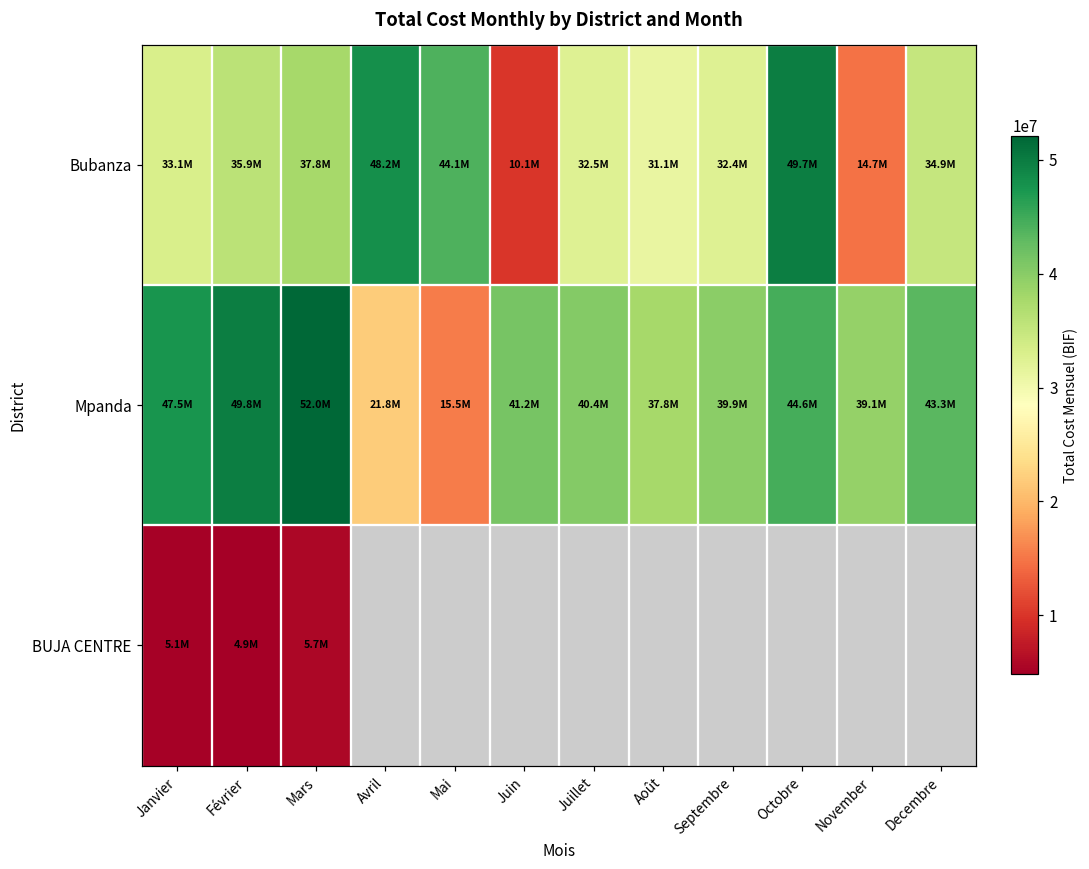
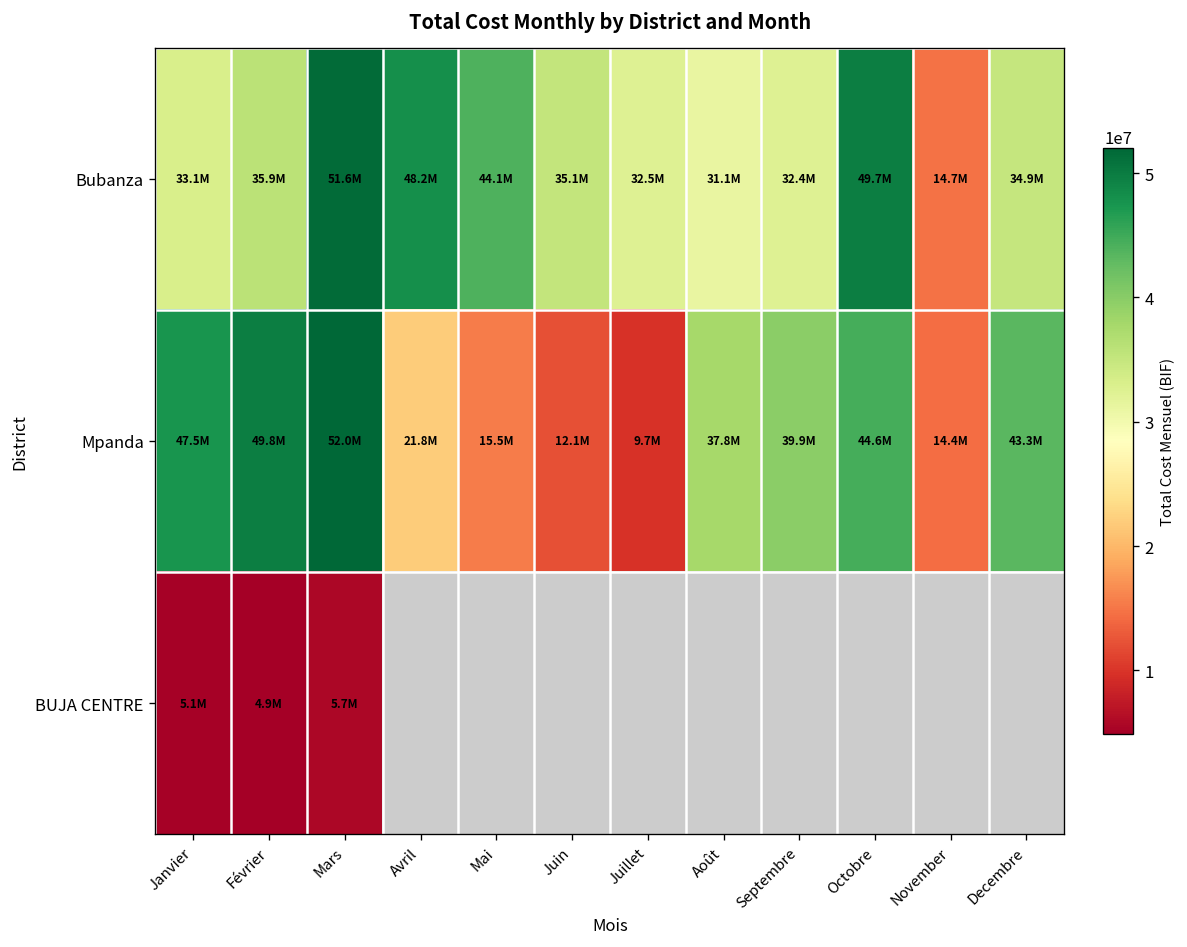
  {
    "Bubanza": {
      "Janvier": "33.1M",
      "Février": "35.9M",
-     "Mars": "37.8M",
+     "Mars": "51.6M",
      "Avril": "48.2M",
      "Mai": "44.1M",
-     "Juin": "10.1M",
+     "Juin": "35.1M",
      "Juillet": "32.5M",
      "Août": "31.1M",
      "Septembre": "32.4M",
      "Octobre": "49.7M",
      "November": "14.7M",
      "Decembre": "34.9M"
    },
    "Mpanda": {
      "Janvier": "47.5M",
      "Février": "49.8M",
      "Mars": "52.0M",
      "Avril": "21.8M",
      "Mai": "15.5M",
-     "Juin": "41.2M",
-     "Juillet": "40.4M",
+     "Juin": "12.1M",
+     "Juillet": "9.7M",
      "Août": "37.8M",
      "Septembre": "39.9M",
      "Octobre": "44.6M",
-     "November": "39.1M",
+     "November": "14.4M",
      "Decembre": "43.3M"
    },
    "BUJA CENTRE": {
      "Janvier": "5.1M",
      "Février": "4.9M",
      "Mars": "5.7M"
    }
  }
